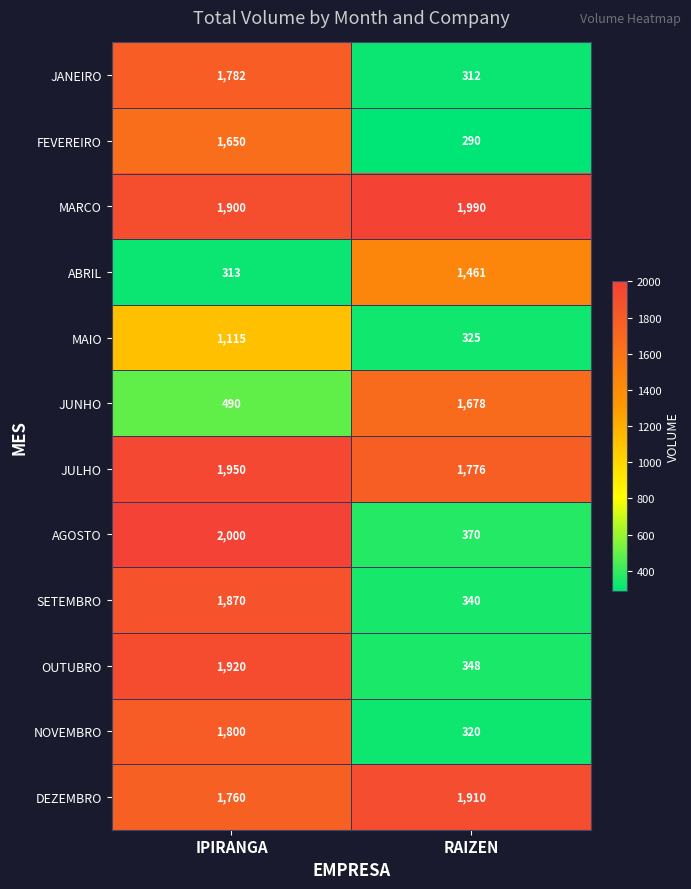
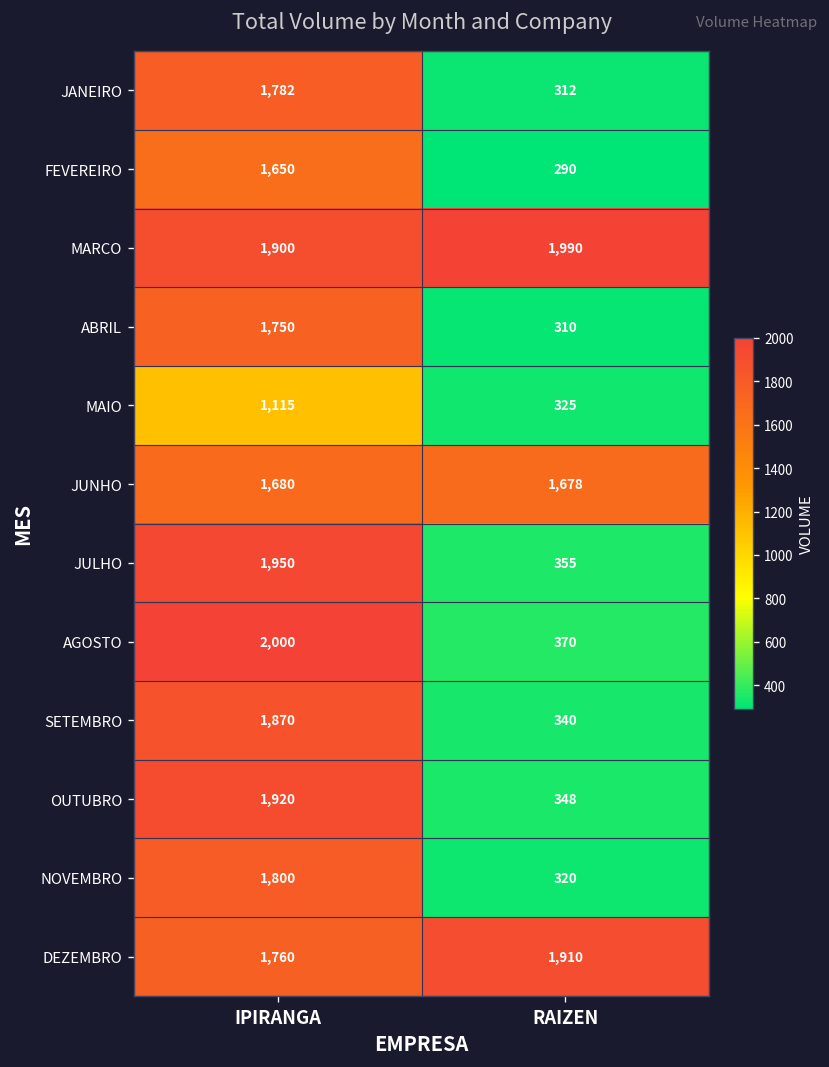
  {
    "JANEIRO": {
      "IPIRANGA": "1,782",
      "RAIZEN": "312"
    },
    "FEVEREIRO": {
      "IPIRANGA": "1,650",
      "RAIZEN": "290"
    },
    "MARCO": {
      "IPIRANGA": "1,900",
      "RAIZEN": "1,990"
    },
    "ABRIL": {
-     "IPIRANGA": "313",
-     "RAIZEN": "1,461"
+     "IPIRANGA": "1,750",
+     "RAIZEN": "310"
    },
    "MAIO": {
      "IPIRANGA": "1,115",
      "RAIZEN": "325"
    },
    "JUNHO": {
-     "IPIRANGA": "490",
+     "IPIRANGA": "1,680",
      "RAIZEN": "1,678"
    },
    "JULHO": {
      "IPIRANGA": "1,950",
-     "RAIZEN": "1,776"
+     "RAIZEN": "355"
    },
    "AGOSTO": {
      "IPIRANGA": "2,000",
      "RAIZEN": "370"
    },
    "SETEMBRO": {
      "IPIRANGA": "1,870",
      "RAIZEN": "340"
    },
    "OUTUBRO": {
      "IPIRANGA": "1,920",
      "RAIZEN": "348"
    },
    "NOVEMBRO": {
      "IPIRANGA": "1,800",
      "RAIZEN": "320"
    },
    "DEZEMBRO": {
      "IPIRANGA": "1,760",
      "RAIZEN": "1,910"
    }
  }
